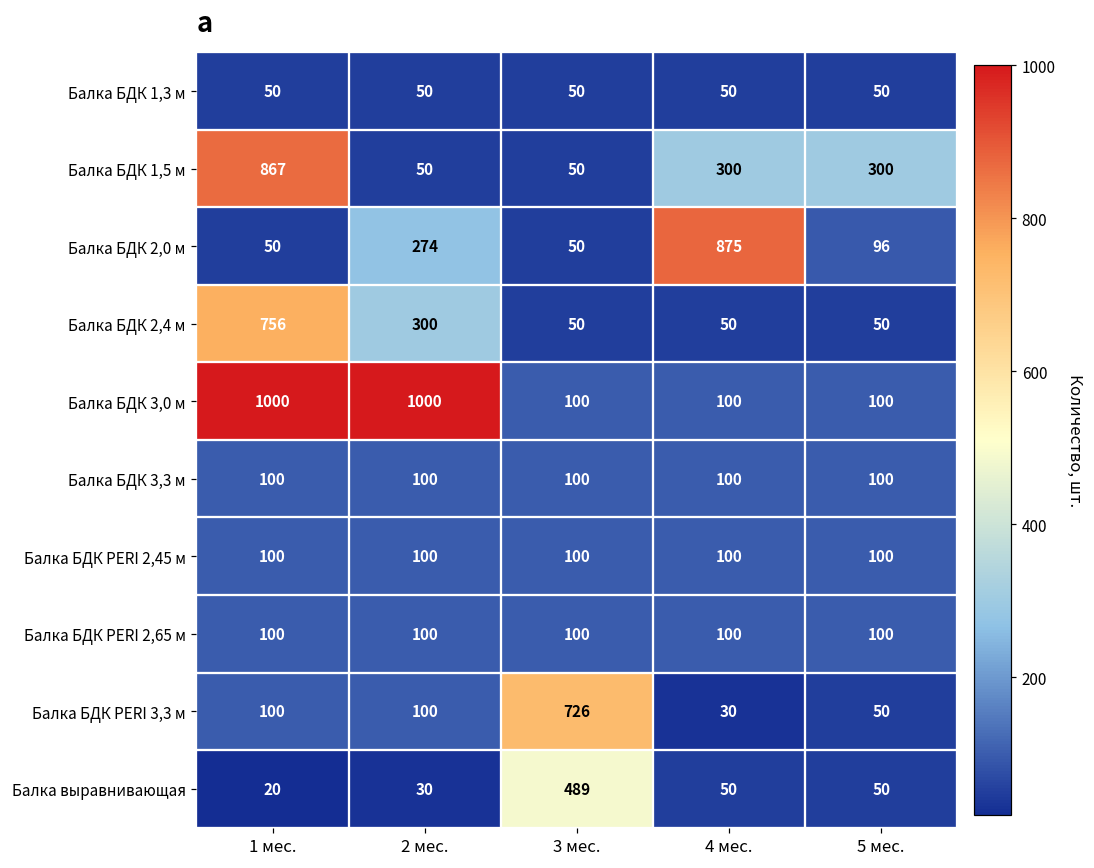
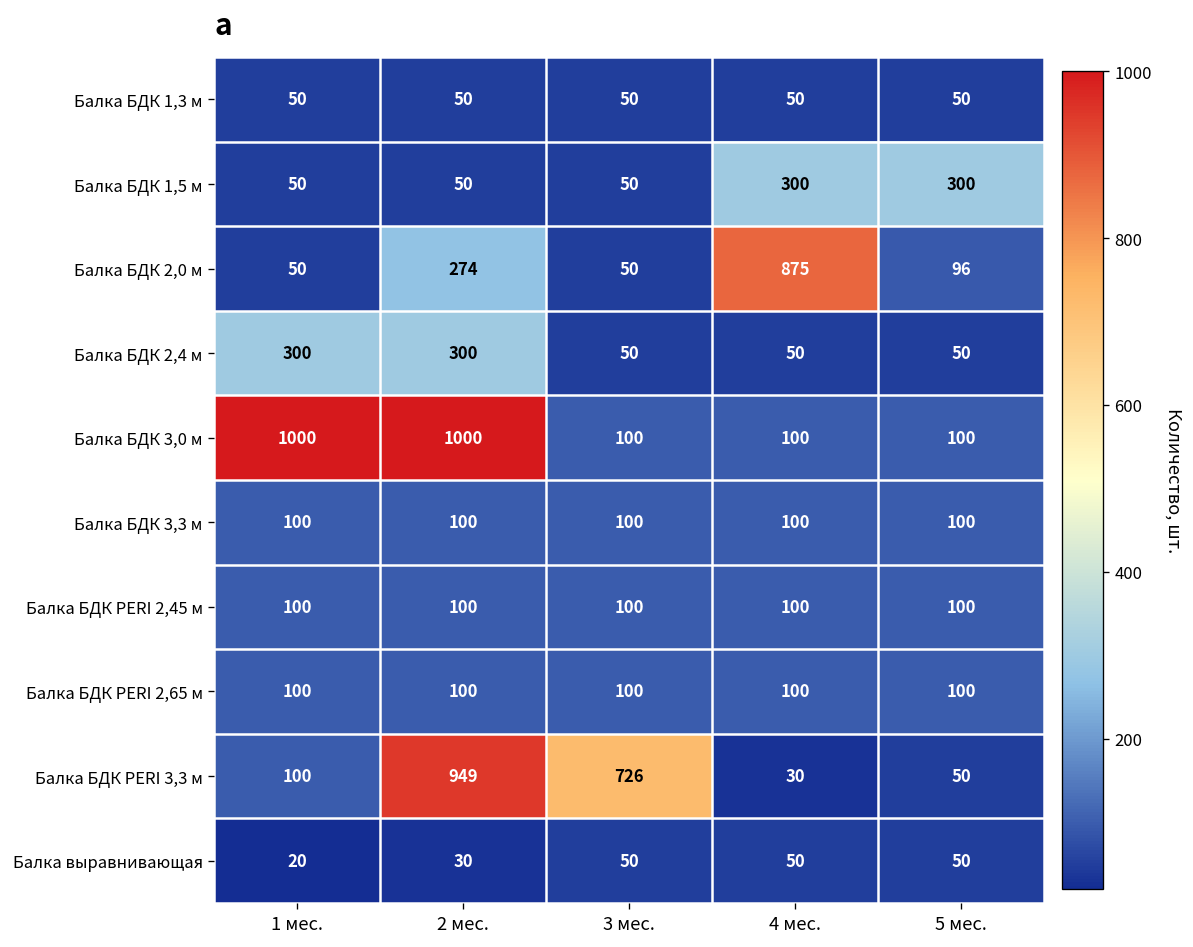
  {
    "Балка БДК 1,3 м": {
      "1 мес.": 50,
      "2 мес.": 50,
      "3 мес.": 50,
      "4 мес.": 50,
      "5 мес.": 50
    },
    "Балка БДК 1,5 м": {
-     "1 мес.": 867,
+     "1 мес.": 50,
      "2 мес.": 50,
      "3 мес.": 50,
      "4 мес.": 300,
      "5 мес.": 300
    },
    "Балка БДК 2,0 м": {
      "1 мес.": 50,
      "2 мес.": 274,
      "3 мес.": 50,
      "4 мес.": 875,
      "5 мес.": 96
    },
    "Балка БДК 2,4 м": {
-     "1 мес.": 756,
+     "1 мес.": 300,
      "2 мес.": 300,
      "3 мес.": 50,
      "4 мес.": 50,
      "5 мес.": 50
    },
    "Балка БДК 3,0 м": {
      "1 мес.": 1000,
      "2 мес.": 1000,
      "3 мес.": 100,
      "4 мес.": 100,
      "5 мес.": 100
    },
    "Балка БДК 3,3 м": {
      "1 мес.": 100,
      "2 мес.": 100,
      "3 мес.": 100,
      "4 мес.": 100,
      "5 мес.": 100
    },
    "Балка БДК PERI 2,45 м": {
      "1 мес.": 100,
      "2 мес.": 100,
      "3 мес.": 100,
      "4 мес.": 100,
      "5 мес.": 100
    },
    "Балка БДК PERI 2,65 м": {
      "1 мес.": 100,
      "2 мес.": 100,
      "3 мес.": 100,
      "4 мес.": 100,
      "5 мес.": 100
    },
    "Балка БДК PERI 3,3 м": {
      "1 мес.": 100,
-     "2 мес.": 100,
+     "2 мес.": 949,
      "3 мес.": 726,
      "4 мес.": 30,
      "5 мес.": 50
    },
    "Балка выравнивающая": {
      "1 мес.": 20,
      "2 мес.": 30,
-     "3 мес.": 489,
+     "3 мес.": 50,
      "4 мес.": 50,
      "5 мес.": 50
    }
  }
